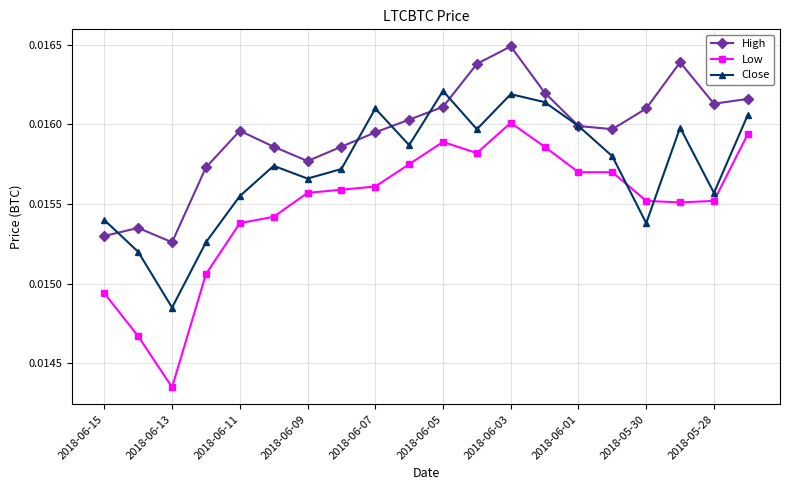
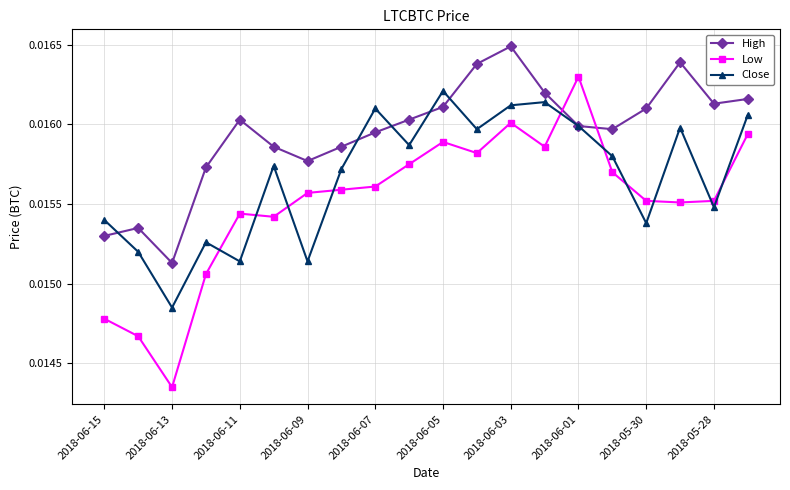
  {
    "High": {
      "2018-06-15": 0.01530,
-     "2018-06-13": 0.01526,
-     "2018-06-11": 0.01596,
+     "2018-06-13": 0.01513,
+     "2018-06-11": 0.01603,
      "2018-06-09": 0.01577,
      "2018-06-07": 0.01595,
      "2018-06-05": 0.01611,
      "2018-06-03": 0.01649,
      "2018-05-30": 0.01610,
      "2018-05-28": 0.01613
    },
    "Low": {
-     "2018-06-15": 0.01494,
+     "2018-06-15": 0.01478,
      "2018-06-13": 0.01435,
-     "2018-06-11": 0.01538,
+     "2018-06-11": 0.01544,
      "2018-06-09": 0.01557,
      "2018-06-07": 0.01561,
      "2018-06-05": 0.01589,
      "2018-06-03": 0.01601,
-     "2018-06-01": 0.0157,
+     "2018-06-01": 0.0163,
      "2018-05-30": 0.01552,
      "2018-05-28": 0.01552
    },
    "Close": {
      "2018-06-15": 0.01540,
      "2018-06-13": 0.01485,
-     "2018-06-11": 0.01555,
-     "2018-06-09": 0.01566,
+     "2018-06-11": 0.01514,
+     "2018-06-09": 0.01514,
      "2018-06-07": 0.01610,
      "2018-06-05": 0.01621,
-     "2018-06-03": 0.01619,
+     "2018-06-03": 0.01612,
      "2018-05-30": 0.01538,
-     "2018-05-28": 0.01557
+     "2018-05-28": 0.01548
    }
  }
